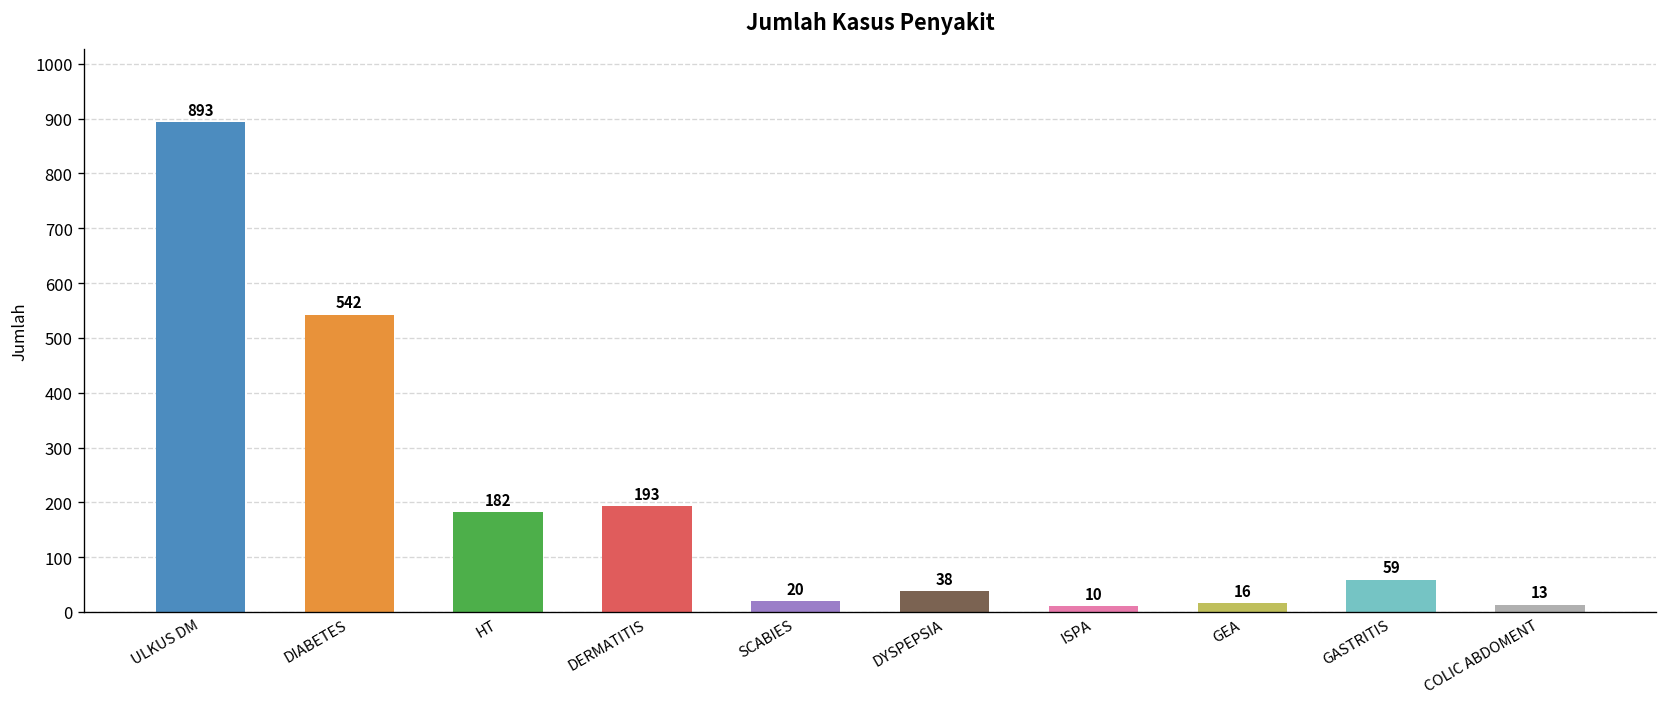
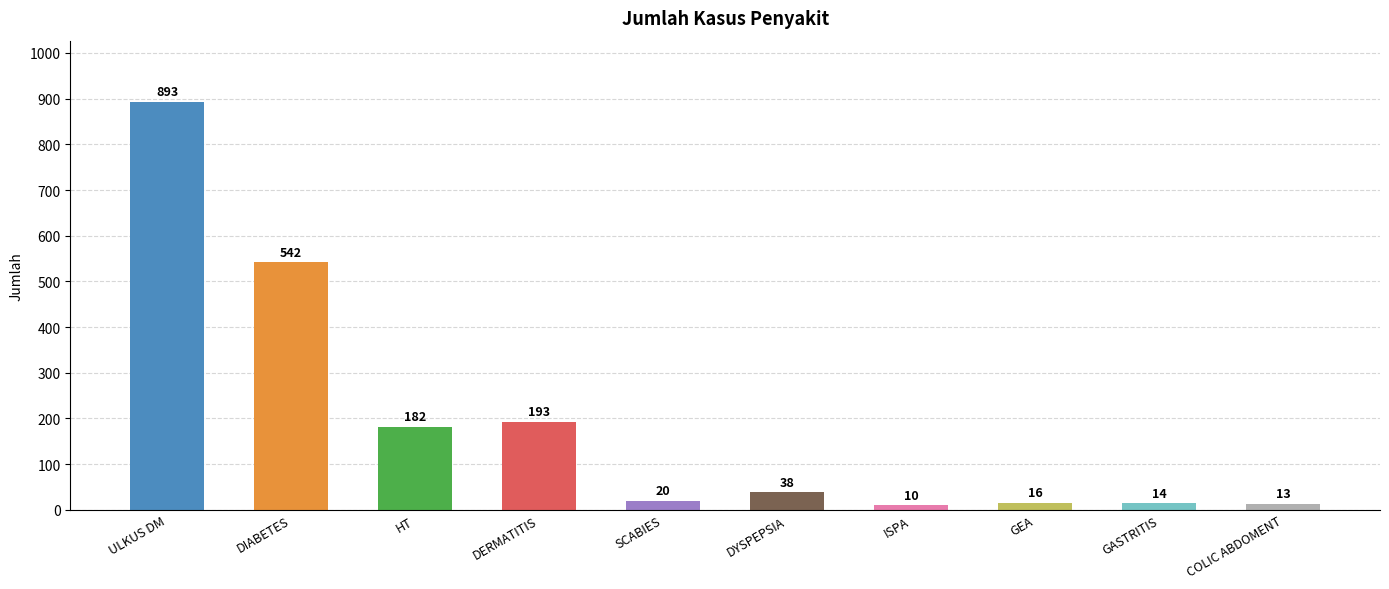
  {
    "ULKUS DM": 893,
    "DIABETES": 542,
    "HT": 182,
    "DERMATITIS": 193,
    "SCABIES": 20,
    "DYSPEPSIA": 38,
    "ISPA": 10,
    "GEA": 16,
-   "GASTRITIS": 59,
+   "GASTRITIS": 14,
    "COLIC ABDOMENT": 13
  }
